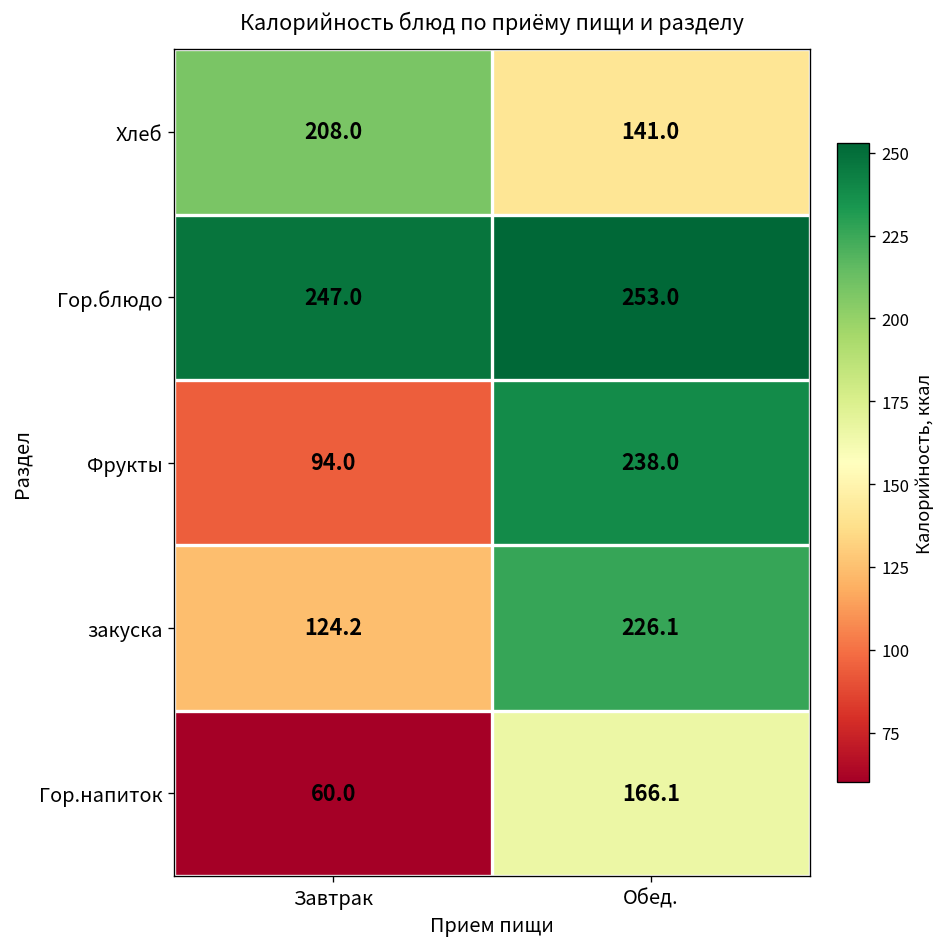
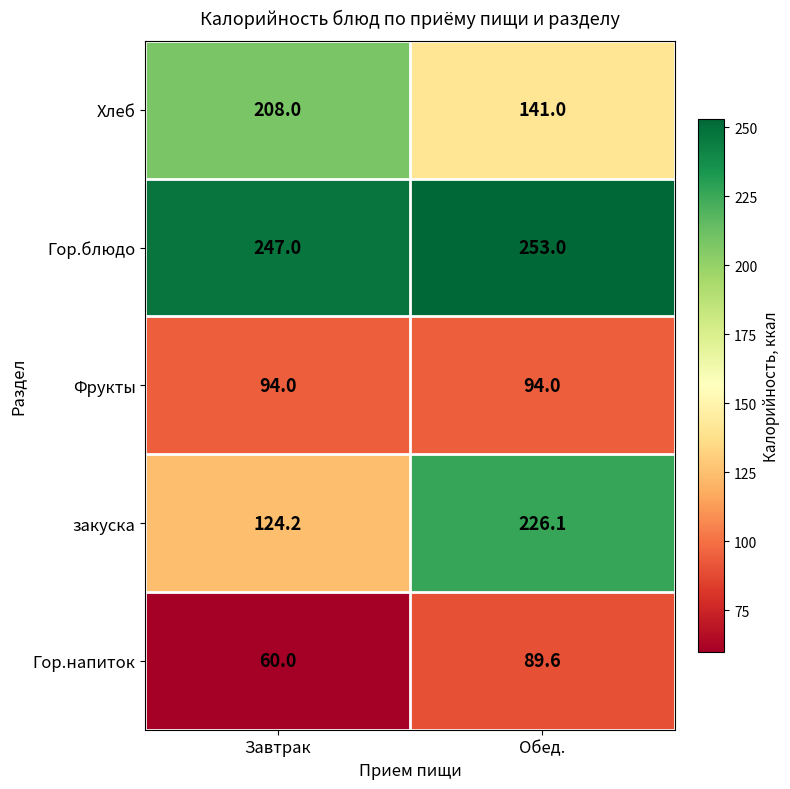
  {
    "Хлеб": {
      "Завтрак": 208.0,
      "Обед.": 141.0
    },
    "Гор.блюдо": {
      "Завтрак": 247.0,
      "Обед.": 253.0
    },
    "Фрукты": {
      "Завтрак": 94.0,
-     "Обед.": 238.0
+     "Обед.": 94.0
    },
    "закуска": {
      "Завтрак": 124.2,
      "Обед.": 226.1
    },
    "Гор.напиток": {
      "Завтрак": 60.0,
-     "Обед.": 166.1
+     "Обед.": 89.6
    }
  }
